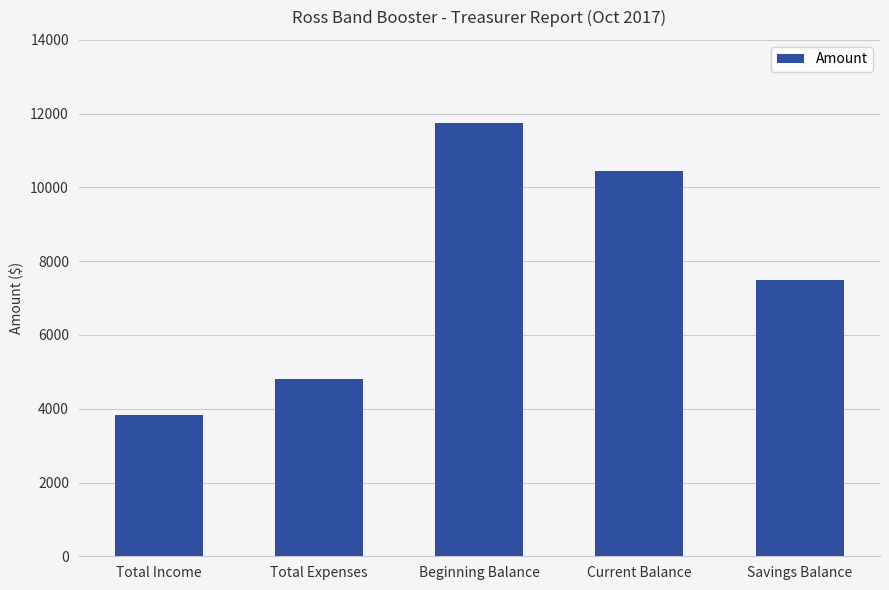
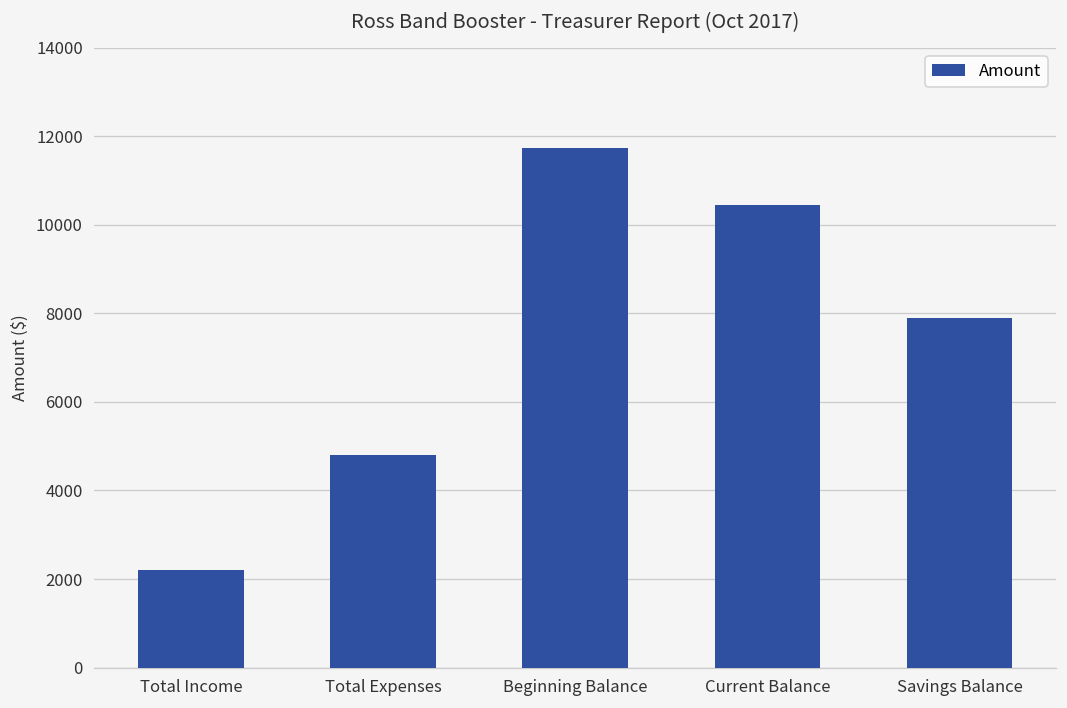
  {
-   "Total Income": 3800,
+   "Total Income": 2200,
    "Total Expenses": 4800,
    "Beginning Balance": 11700,
    "Current Balance": 10400,
-   "Savings Balance": 7500
+   "Savings Balance": 7900
  }
